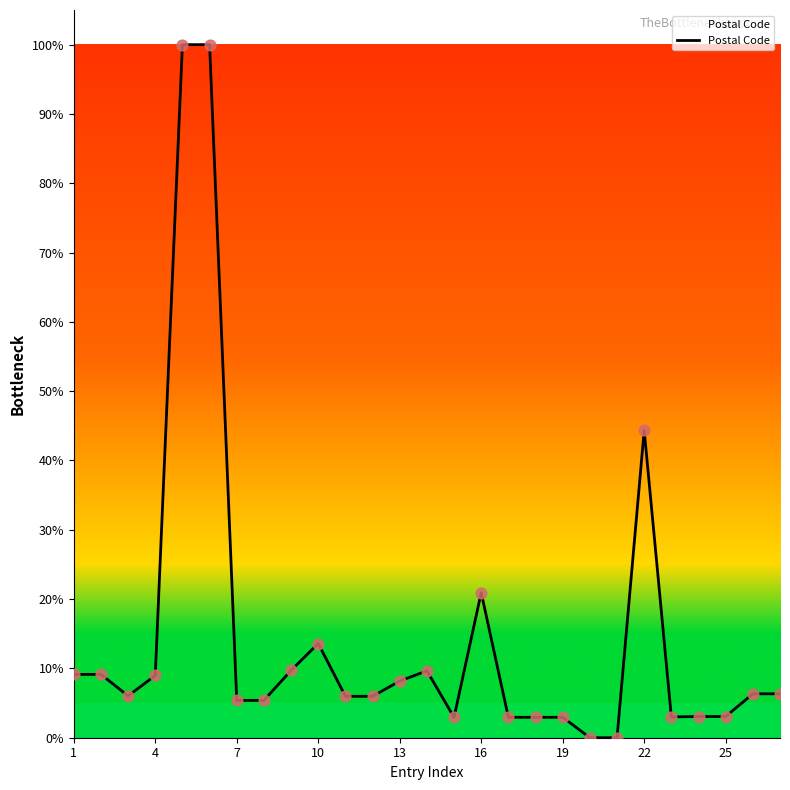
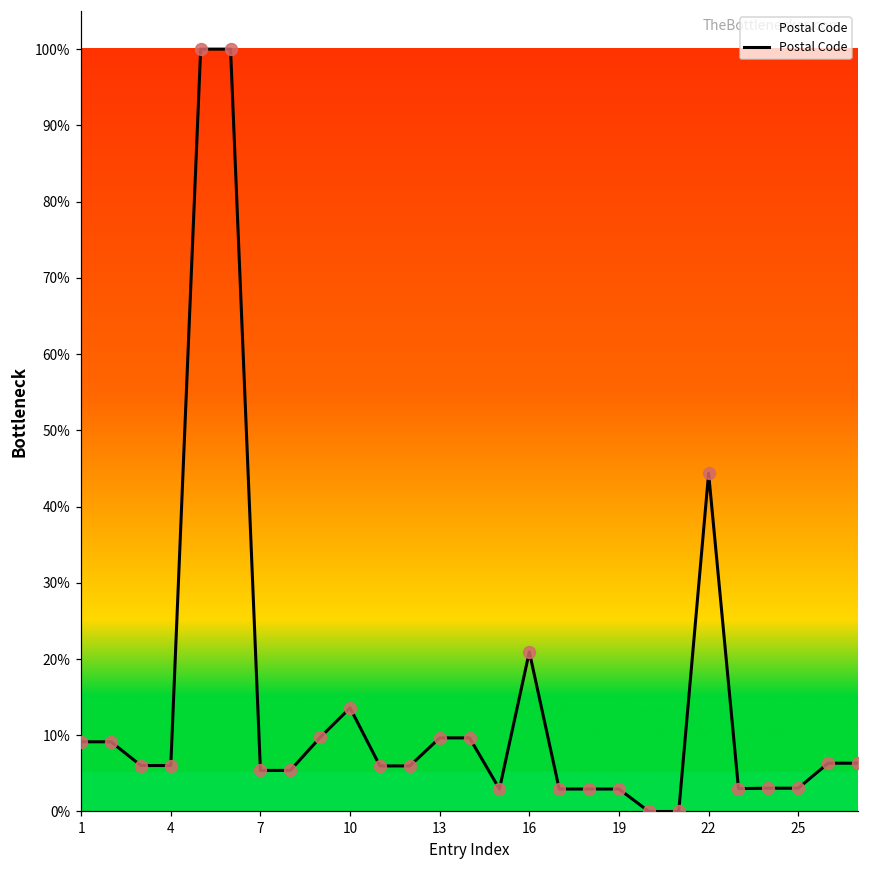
  {
    "1": "9%",
-   "4": "9%",
+   "4": "6%",
    "7": "5%",
    "10": "14%",
-   "13": "8%",
+   "13": "10%",
    "16": "21%",
    "22": "44%"
  }
